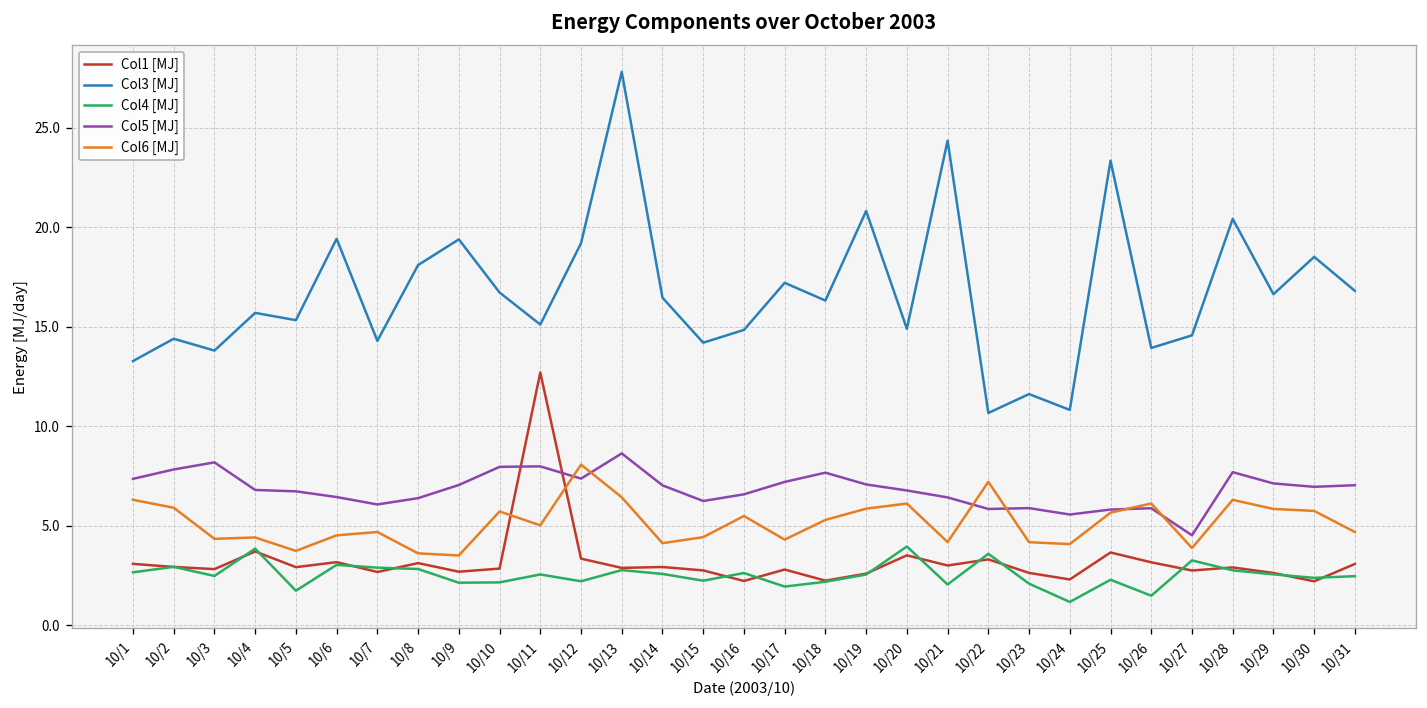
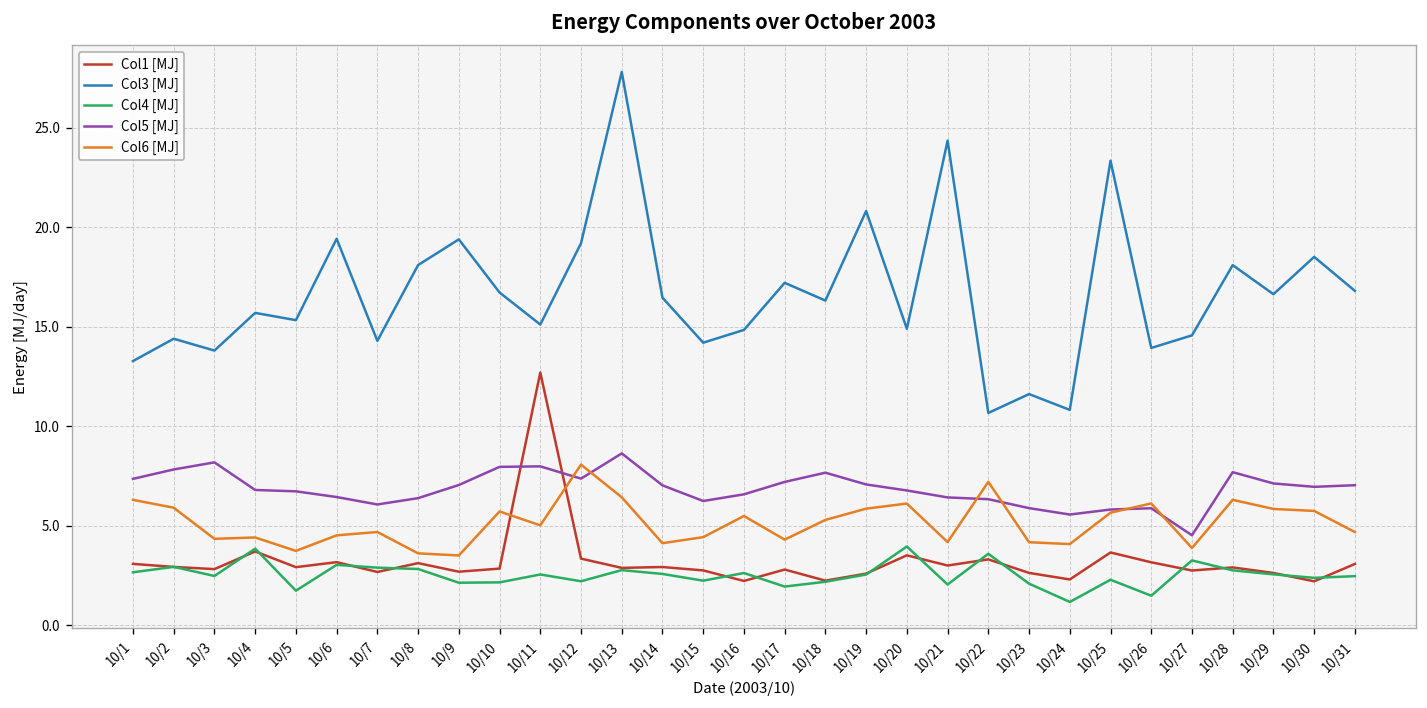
  {
    "Col1 [MJ]": {
      "10/1": 3.1,
      "10/3": 2.8,
      "10/5": 2.9,
      "10/7": 2.7,
      "10/8": 3.1,
      "10/9": 2.7,
      "10/10": 2.8,
      "10/11": 12.7,
      "10/12": 3.3,
      "10/14": 2.9,
      "10/15": 2.8,
      "10/16": 2.2,
      "10/17": 2.8,
      "10/20": 3.5,
      "10/21": 3.0,
      "10/22": 3.3,
      "10/23": 2.6,
      "10/24": 2.3,
      "10/25": 3.7,
      "10/26": 3.2,
      "10/27": 2.8,
      "10/30": 2.2,
      "10/31": 3.1
    },
    "Col3 [MJ]": {
      "10/1": 13.3,
      "10/2": 14.4,
      "10/3": 13.8,
      "10/4": 15.7,
      "10/5": 15.3,
      "10/6": 19.4,
      "10/7": 14.3,
      "10/8": 18.1,
      "10/9": 19.4,
      "10/10": 16.7,
      "10/11": 15.1,
      "10/12": 19.2,
      "10/13": 27.8,
      "10/14": 16.5,
      "10/15": 14.2,
      "10/16": 14.8,
      "10/17": 17.2,
      "10/18": 16.3,
      "10/19": 20.8,
      "10/20": 14.9,
      "10/21": 24.4,
      "10/22": 10.7,
      "10/23": 11.6,
      "10/24": 10.8,
      "10/25": 23.3,
      "10/26": 13.9,
      "10/27": 14.6,
-     "10/28": 20.4,
+     "10/28": 18.1,
      "10/29": 16.6,
      "10/30": 18.5,
      "10/31": 16.8
    },
    "Col4 [MJ]": {
      "10/1": 2.7,
      "10/3": 2.5,
      "10/5": 1.7,
      "10/7": 2.9,
      "10/8": 2.8,
      "10/9": 2.1,
      "10/10": 2.2,
      "10/11": 2.6,
      "10/12": 2.2,
      "10/14": 2.6,
      "10/15": 2.2,
      "10/16": 2.6,
      "10/17": 1.9,
      "10/20": 4.0,
      "10/21": 2.1,
      "10/22": 3.6,
      "10/23": 2.1,
      "10/24": 1.2,
      "10/25": 2.3,
      "10/26": 1.5,
      "10/27": 3.3,
      "10/30": 2.4,
      "10/31": 2.5
    },
    "Col5 [MJ]": {
      "10/1": 7.4,
      "10/2": 7.8,
      "10/3": 8.2,
      "10/4": 6.8,
      "10/5": 6.7,
      "10/6": 6.4,
      "10/7": 6.1,
      "10/8": 6.4,
      "10/9": 7.0,
      "10/10": 8.0,
      "10/11": 8.0,
      "10/12": 7.4,
      "10/13": 8.6,
      "10/14": 7.0,
      "10/15": 6.2,
      "10/16": 6.6,
      "10/17": 7.2,
      "10/18": 7.7,
      "10/19": 7.1,
      "10/20": 6.8,
      "10/21": 6.4,
-     "10/22": 5.8,
+     "10/22": 6.3,
      "10/23": 5.9,
      "10/24": 5.6,
      "10/25": 5.8,
      "10/26": 5.9,
      "10/27": 4.5,
      "10/28": 7.7,
      "10/29": 7.1,
      "10/30": 7.0,
      "10/31": 7.0
    },
    "Col6 [MJ]": {
      "10/1": 6.3,
      "10/2": 5.9,
      "10/3": 4.3,
      "10/4": 4.4,
      "10/5": 3.7,
      "10/6": 4.5,
      "10/7": 4.7,
      "10/8": 3.6,
      "10/9": 3.5,
      "10/10": 5.7,
      "10/11": 5.0,
      "10/12": 8.1,
      "10/13": 6.4,
      "10/14": 4.1,
      "10/15": 4.4,
      "10/16": 5.5,
      "10/17": 4.3,
      "10/18": 5.3,
      "10/19": 5.9,
      "10/20": 6.1,
      "10/21": 4.2,
      "10/22": 7.2,
      "10/23": 4.2,
      "10/24": 4.1,
      "10/25": 5.7,
      "10/26": 6.1,
      "10/27": 3.9,
      "10/28": 6.3,
      "10/29": 5.8,
      "10/30": 5.7,
      "10/31": 4.7
    }
  }
